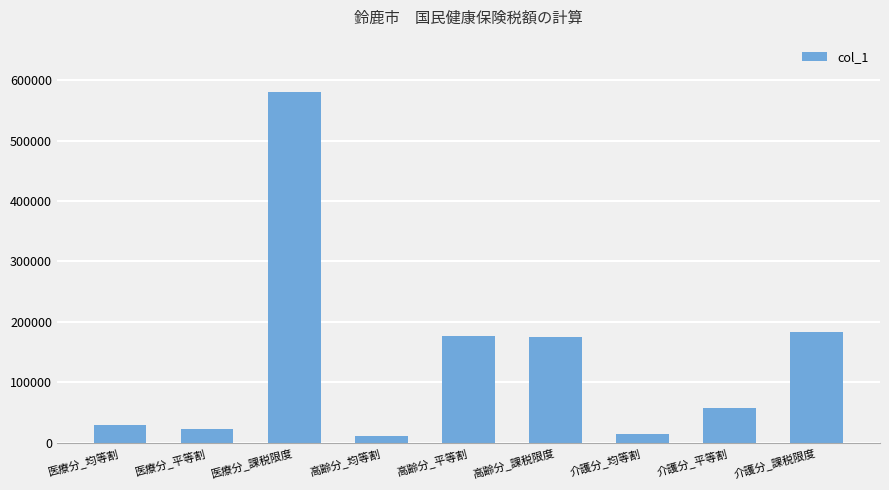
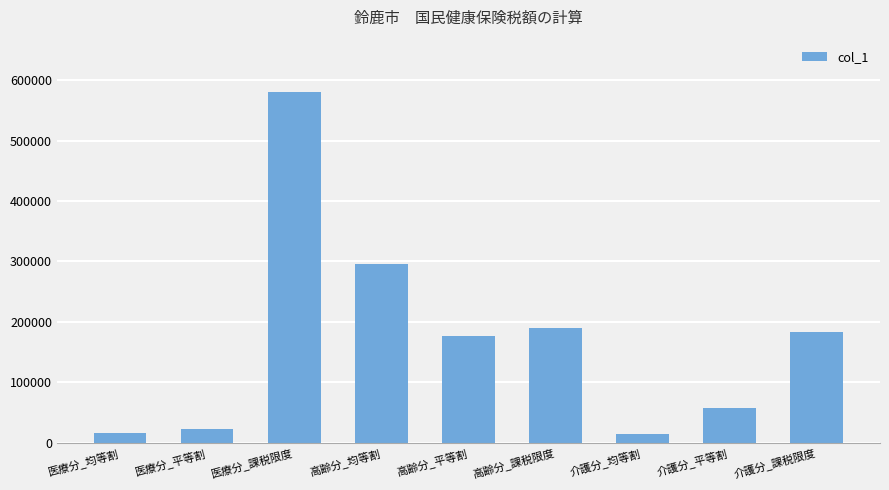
  {
-   "医療分_均等割": 30000,
+   "医療分_均等割": 20000,
    "医療分_平等割": 20000,
    "医療分_課税限度": 580000,
-   "高齢分_均等割": 10000,
+   "高齢分_均等割": 300000,
    "高齢分_平等割": 180000,
-   "高齢分_課税限度": 170000,
+   "高齢分_課税限度": 190000,
    "介護分_均等割": 20000,
    "介護分_平等割": 60000,
    "介護分_課税限度": 180000
  }
